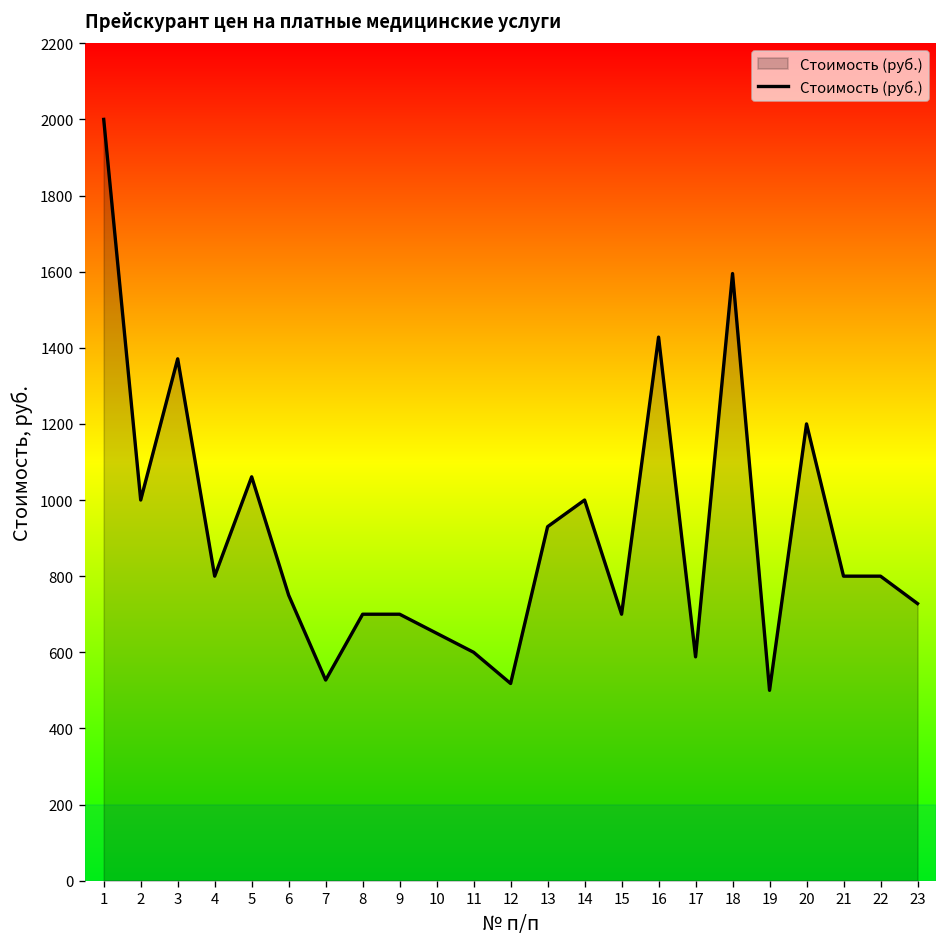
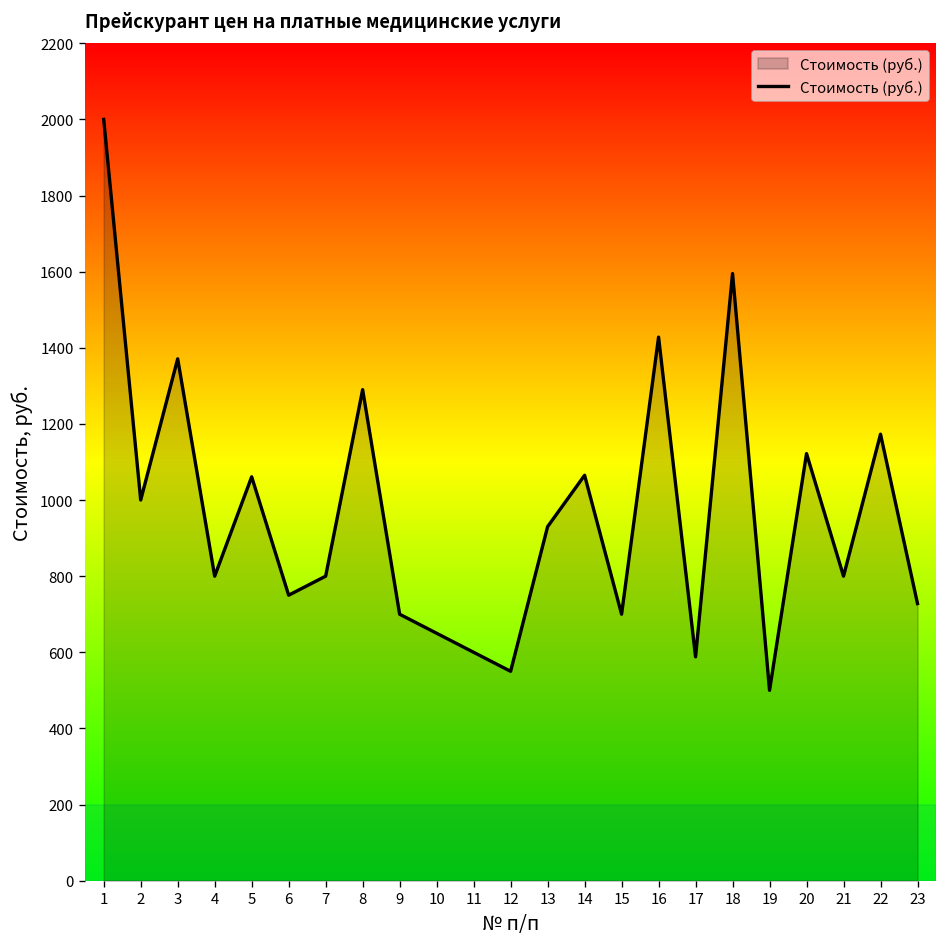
  {
    "1": 2000,
    "2": 1000,
    "3": 1370,
    "4": 800,
    "5": 1060,
    "6": 750,
-   "7": 530,
-   "8": 700,
+   "7": 800,
+   "8": 1290,
    "9": 700,
    "10": 650,
    "11": 600,
-   "12": 520,
+   "12": 550,
    "13": 930,
-   "14": 1000,
+   "14": 1070,
    "15": 700,
    "16": 1430,
    "17": 590,
    "18": 1600,
    "19": 500,
-   "20": 1200,
+   "20": 1120,
    "21": 800,
-   "22": 800,
+   "22": 1170,
    "23": 730
  }
